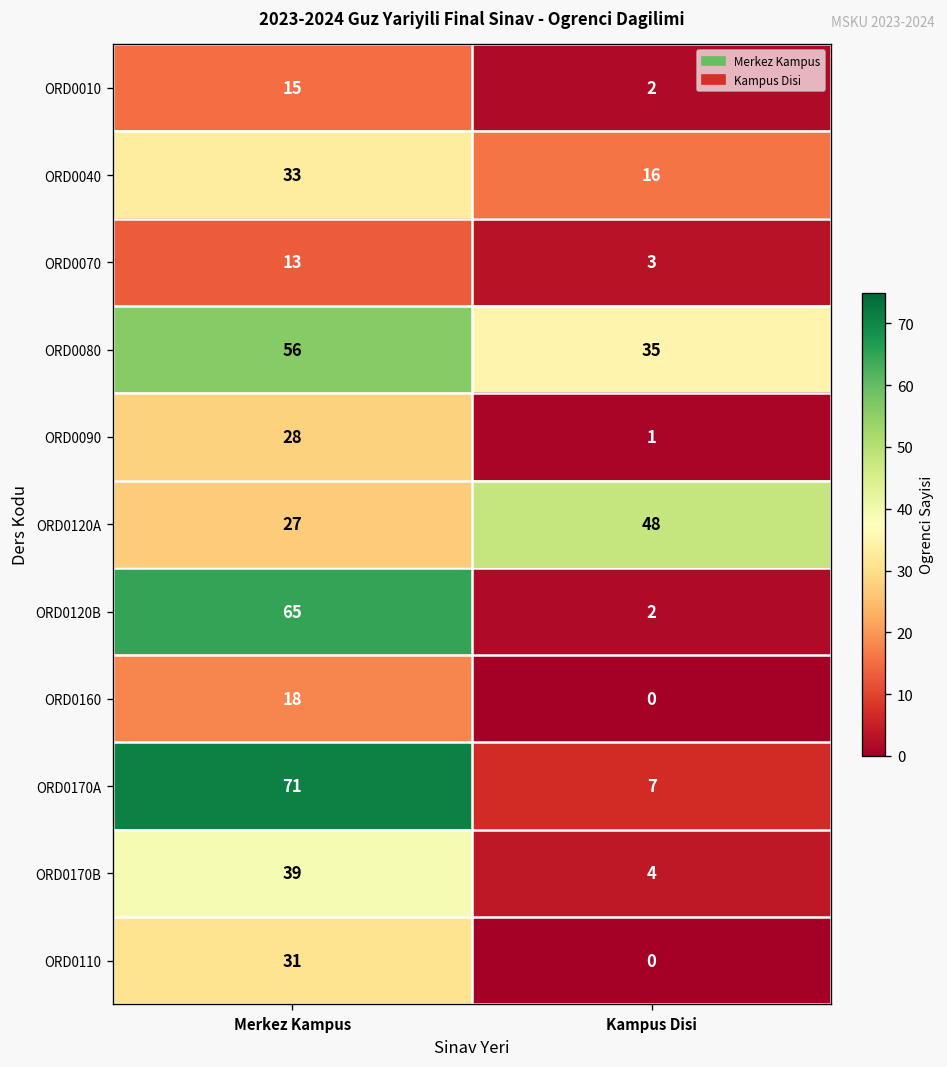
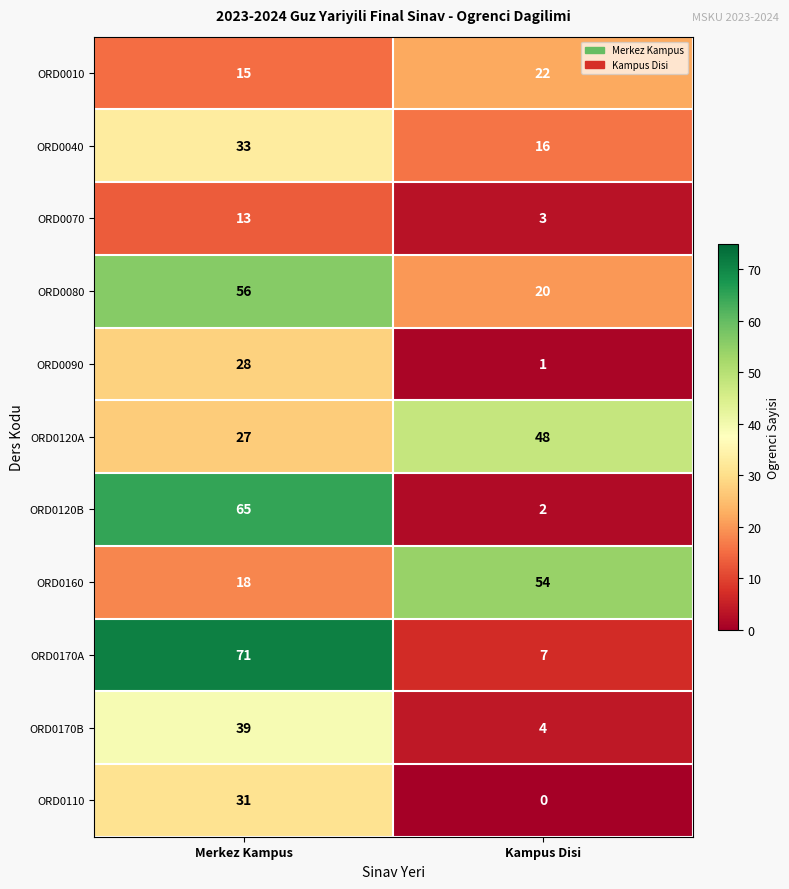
  {
    "ORD0010": {
      "Merkez Kampus": 15,
-     "Kampus Disi": 2
+     "Kampus Disi": 22
    },
    "ORD0040": {
      "Merkez Kampus": 33,
      "Kampus Disi": 16
    },
    "ORD0070": {
      "Merkez Kampus": 13,
      "Kampus Disi": 3
    },
    "ORD0080": {
      "Merkez Kampus": 56,
-     "Kampus Disi": 35
+     "Kampus Disi": 20
    },
    "ORD0090": {
      "Merkez Kampus": 28,
      "Kampus Disi": 1
    },
    "ORD0120A": {
      "Merkez Kampus": 27,
      "Kampus Disi": 48
    },
    "ORD0120B": {
      "Merkez Kampus": 65,
      "Kampus Disi": 2
    },
    "ORD0160": {
      "Merkez Kampus": 18,
-     "Kampus Disi": 0
+     "Kampus Disi": 54
    },
    "ORD0170A": {
      "Merkez Kampus": 71,
      "Kampus Disi": 7
    },
    "ORD0170B": {
      "Merkez Kampus": 39,
      "Kampus Disi": 4
    },
    "ORD0110": {
      "Merkez Kampus": 31,
      "Kampus Disi": 0
    }
  }
